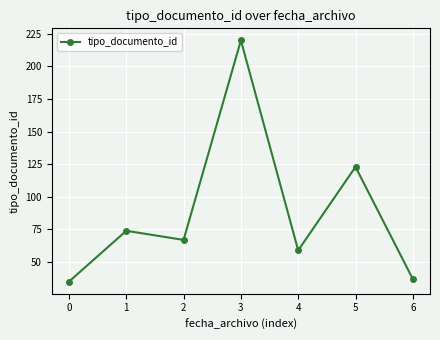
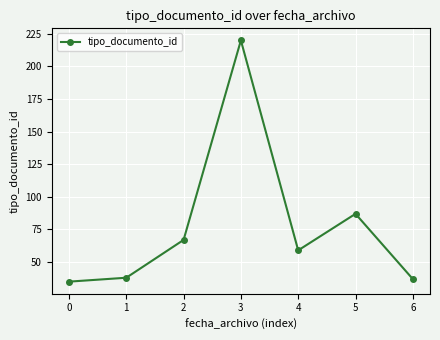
  {
    "0": 35,
-   "1": 74,
+   "1": 38,
    "2": 67,
    "3": 220,
    "4": 59,
-   "5": 123,
+   "5": 87,
    "6": 37
  }
